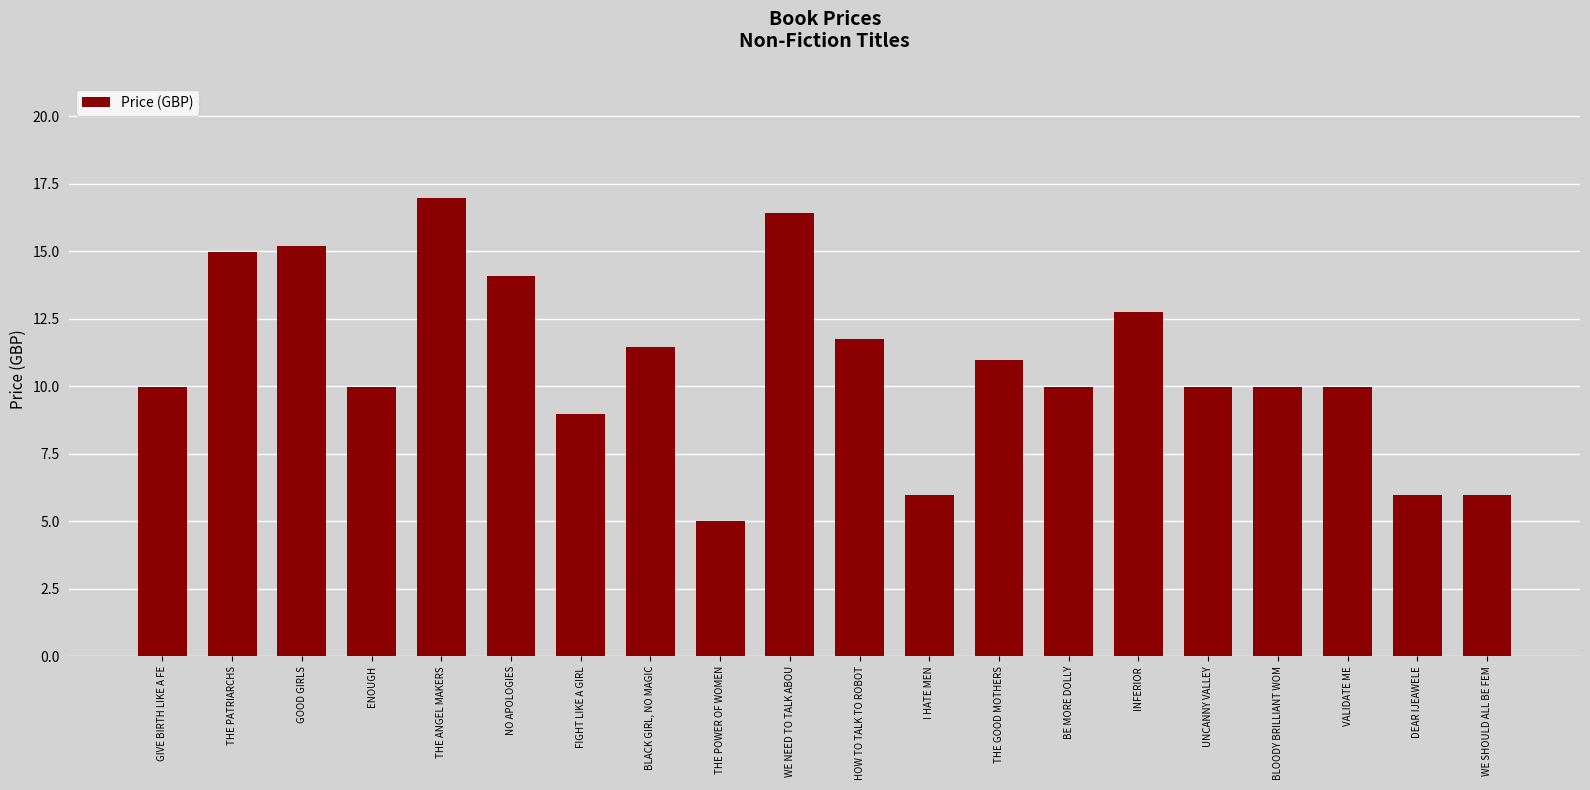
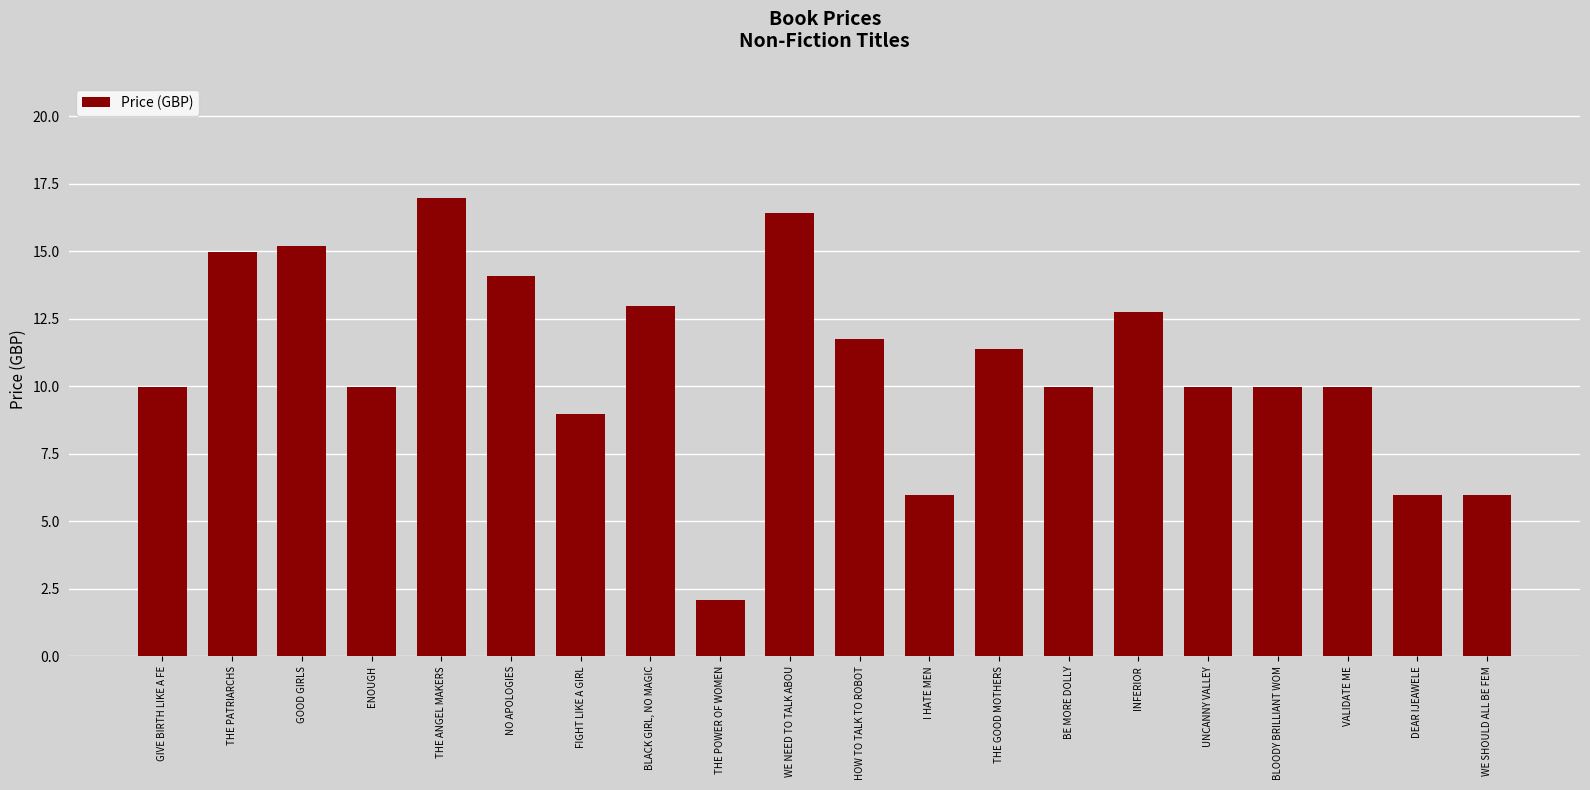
  {
    "GIVE BIRTH LIKE A FE": 10.0,
    "THE PATRIARCHS": 15.0,
    "GOOD GIRLS": 15.2,
    "ENOUGH": 10.0,
    "THE ANGEL MAKERS": 17.0,
    "NO APOLOGIES": 14.1,
    "FIGHT LIKE A GIRL": 9.0,
-   "BLACK GIRL, NO MAGIC": 11.5,
-   "THE POWER OF WOMEN": 5.0,
+   "BLACK GIRL, NO MAGIC": 13.0,
+   "THE POWER OF WOMEN": 2.1,
    "WE NEED TO TALK ABOU": 16.4,
    "HOW TO TALK TO ROBOT": 11.8,
    "I HATE MEN": 6.0,
-   "THE GOOD MOTHERS": 11.0,
+   "THE GOOD MOTHERS": 11.4,
    "BE MORE DOLLY": 10.0,
    "INFERIOR": 12.8,
    "UNCANNY VALLEY": 10.0,
    "BLOODY BRILLIANT WOM": 10.0,
    "VALIDATE ME": 10.0,
    "DEAR IJEAWELE": 6.0,
    "WE SHOULD ALL BE FEM": 6.0
  }
